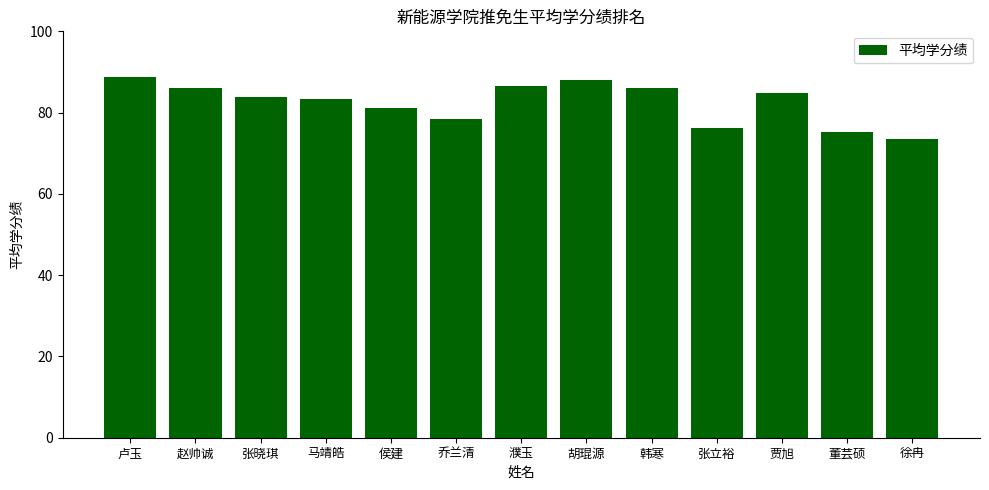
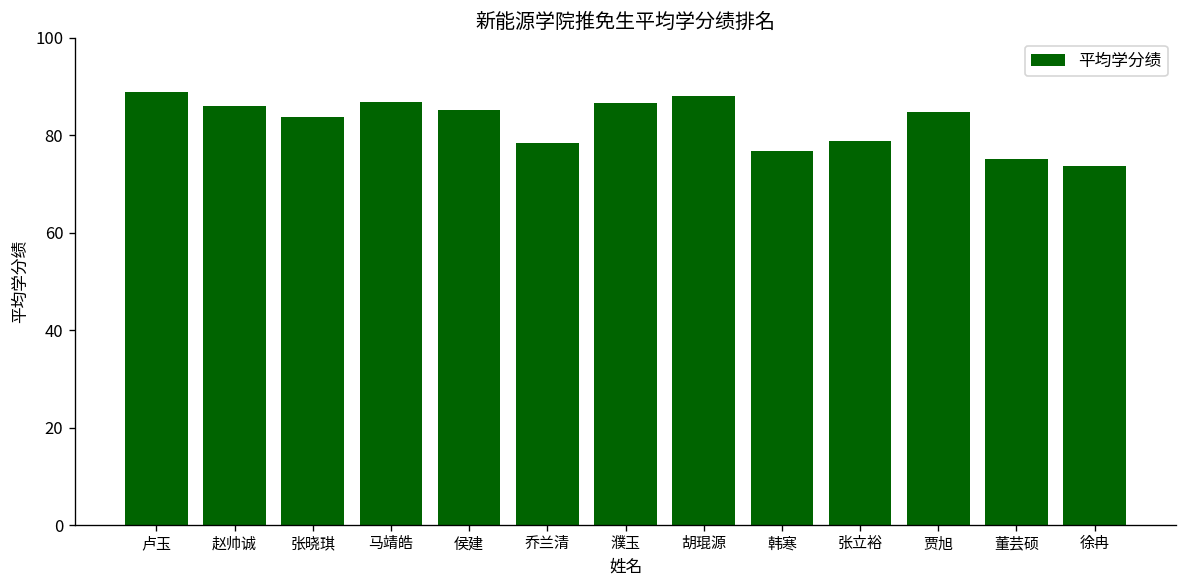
  {
    "卢玉": 89,
    "赵帅诚": 86,
    "张晓琪": 84,
-   "马靖皓": 83,
-   "侯建": 81,
+   "马靖皓": 87,
+   "侯建": 85,
    "乔兰清": 78,
    "濮玉": 87,
    "胡琨源": 88,
-   "韩寒": 86,
-   "张立裕": 76,
+   "韩寒": 77,
+   "张立裕": 79,
    "贾旭": 85,
    "董芸硕": 75,
    "徐冉": 74
  }
